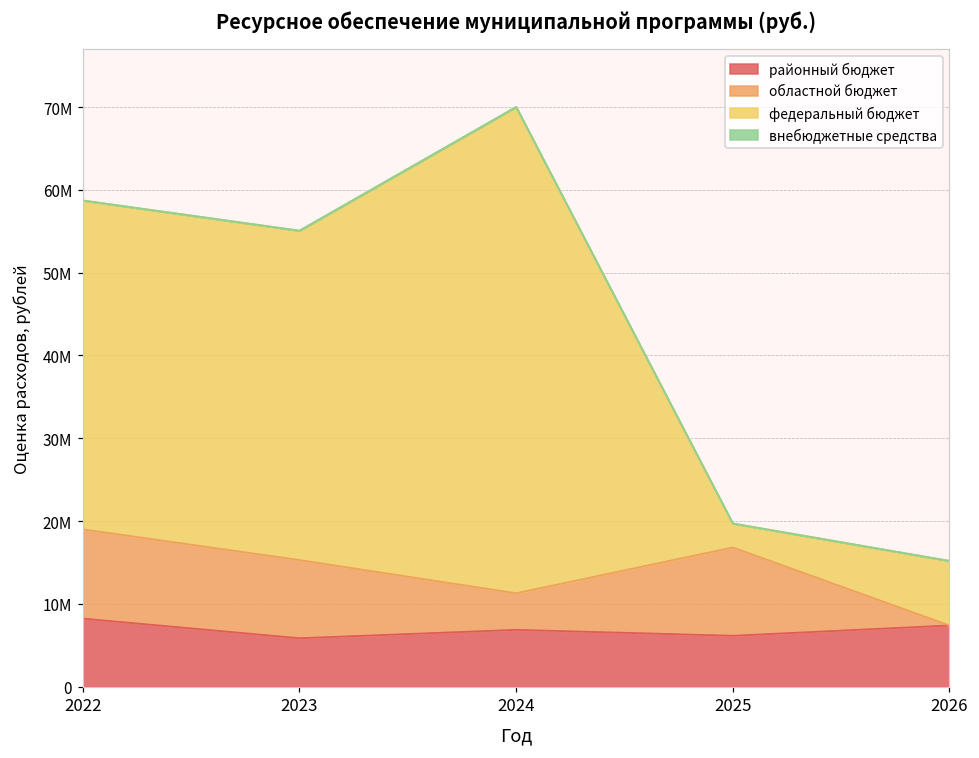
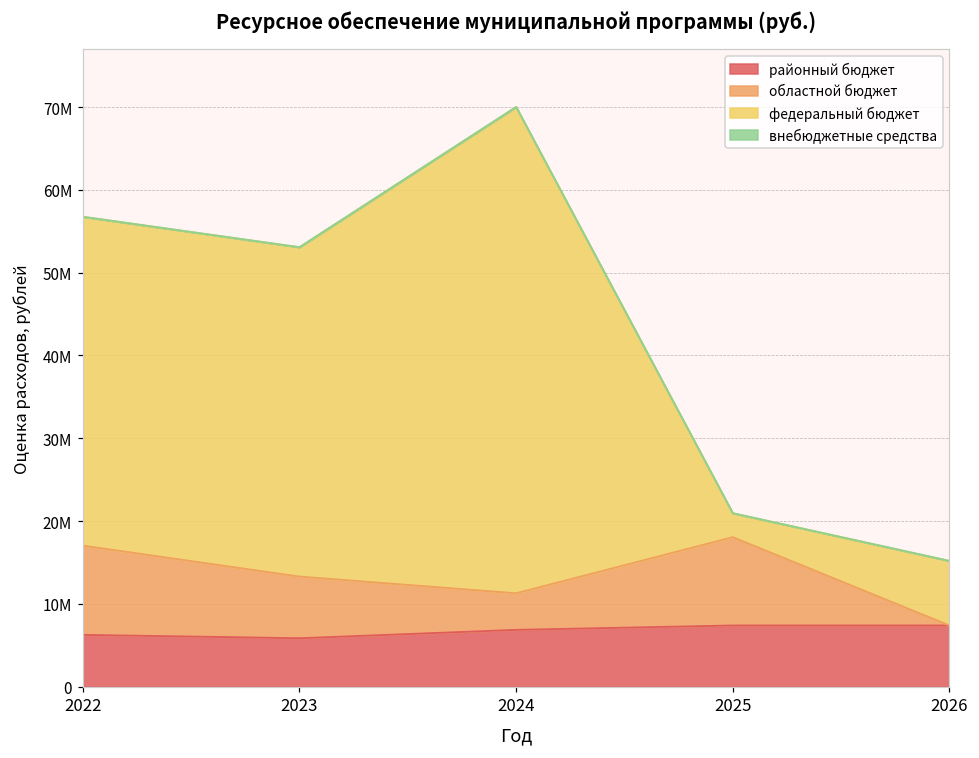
  {
    "районный бюджет": {
-     "2022": 8000000,
+     "2022": 6000000,
      "2023": 6000000,
      "2024": 7000000,
-     "2025": 6000000
+     "2025": 7000000
    },
    "областной бюджет": {
      "2022": 11000000,
-     "2023": 9000000,
+     "2023": 7000000,
      "2024": 4000000,
      "2025": 11000000
    }
  }
